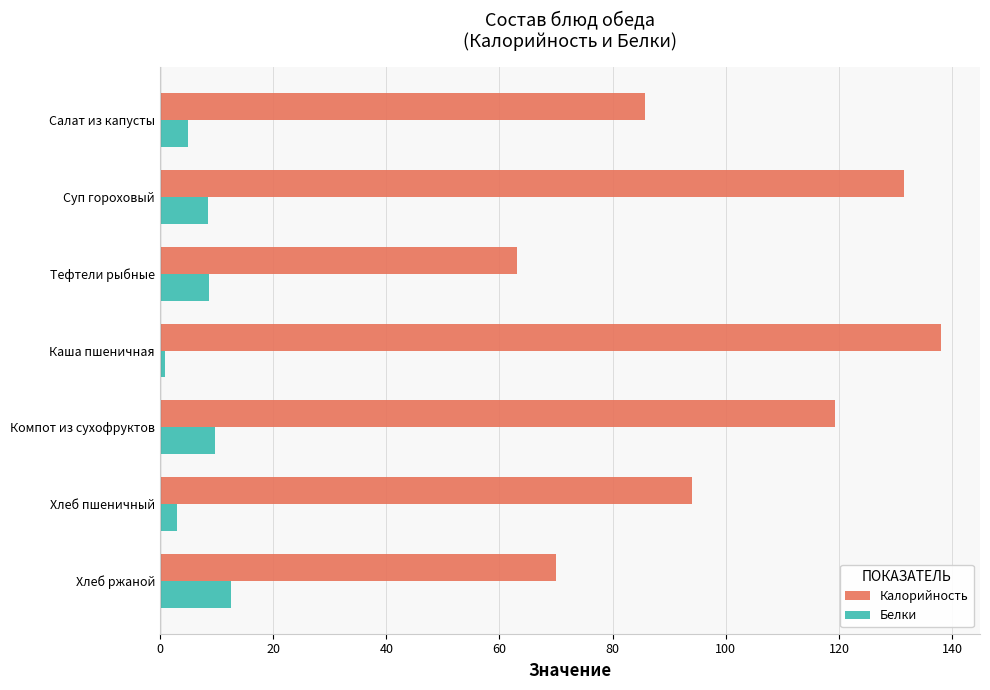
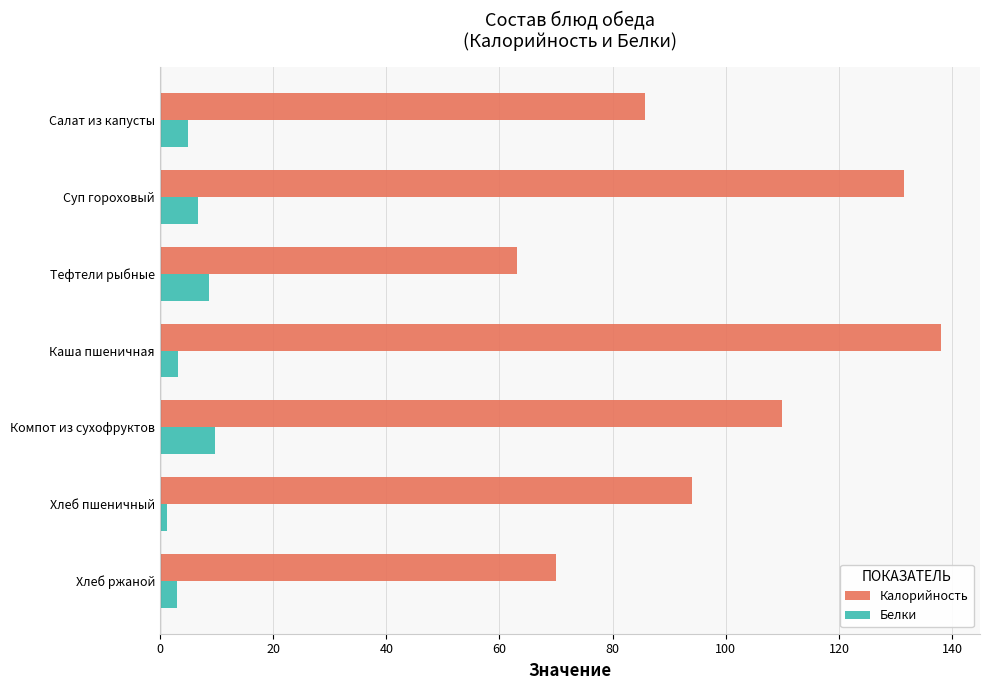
  {
    "Калорийность": {
      "Салат из капусты": 86,
      "Суп гороховый": 132,
      "Тефтели рыбные": 63,
      "Каша пшеничная": 138,
-     "Компот из сухофруктов": 119,
+     "Компот из сухофруктов": 110,
      "Хлеб пшеничный": 94,
      "Хлеб ржаной": 70
    },
    "Белки": {
      "Салат из капусты": 5,
-     "Суп гороховый": 8,
+     "Суп гороховый": 7,
      "Тефтели рыбные": 9,
-     "Каша пшеничная": 1,
+     "Каша пшеничная": 3,
      "Компот из сухофруктов": 10,
-     "Хлеб пшеничный": 3,
-     "Хлеб ржаной": 13
+     "Хлеб пшеничный": 1,
+     "Хлеб ржаной": 3
    }
  }
